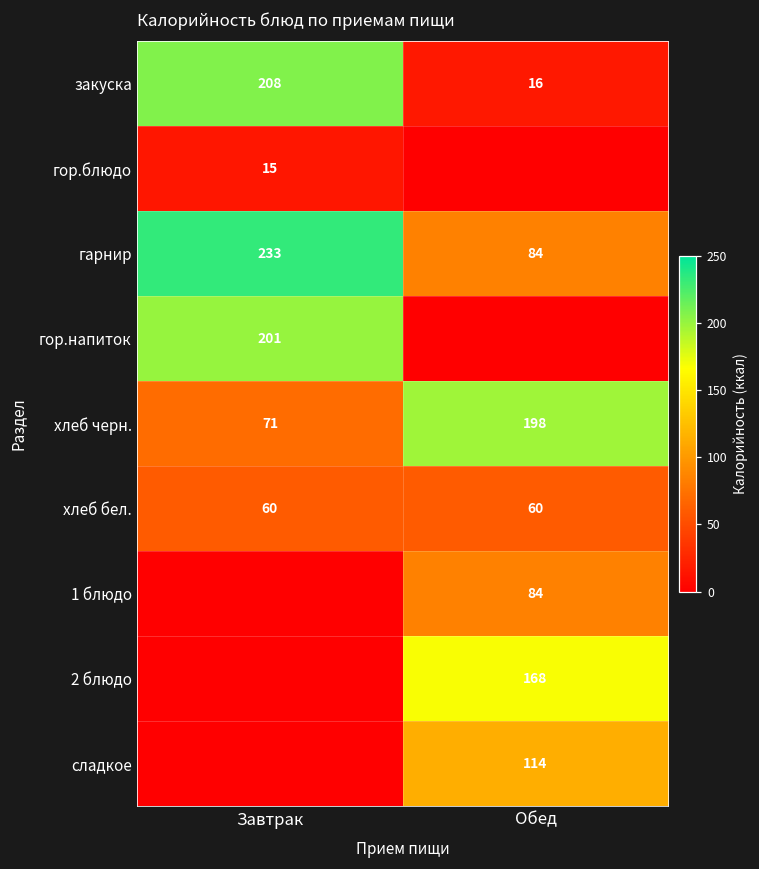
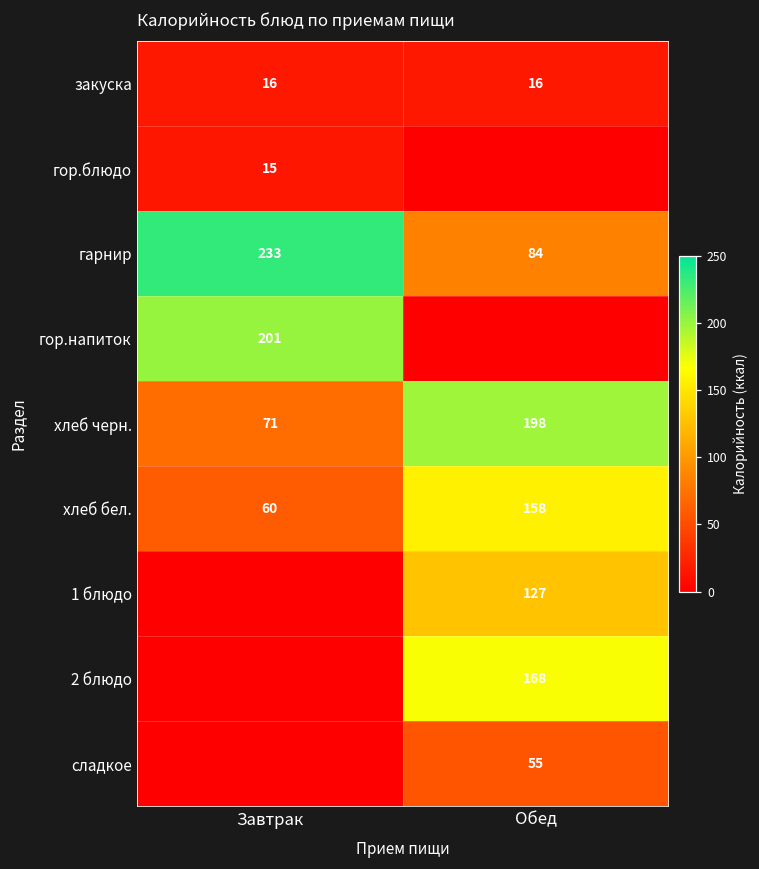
  {
    "закуска": {
-     "Завтрак": 208,
+     "Завтрак": 16,
      "Обед": 16
    },
    "гор.блюдо": {
      "Завтрак": 15
    },
    "гарнир": {
      "Завтрак": 233,
      "Обед": 84
    },
    "гор.напиток": {
      "Завтрак": 201
    },
    "хлеб черн.": {
      "Завтрак": 71,
      "Обед": 198
    },
    "хлеб бел.": {
      "Завтрак": 60,
-     "Обед": 60
+     "Обед": 158
    },
    "1 блюдо": {
-     "Обед": 84
+     "Обед": 127
    },
    "2 блюдо": {
      "Обед": 168
    },
    "сладкое": {
-     "Обед": 114
+     "Обед": 55
    }
  }
